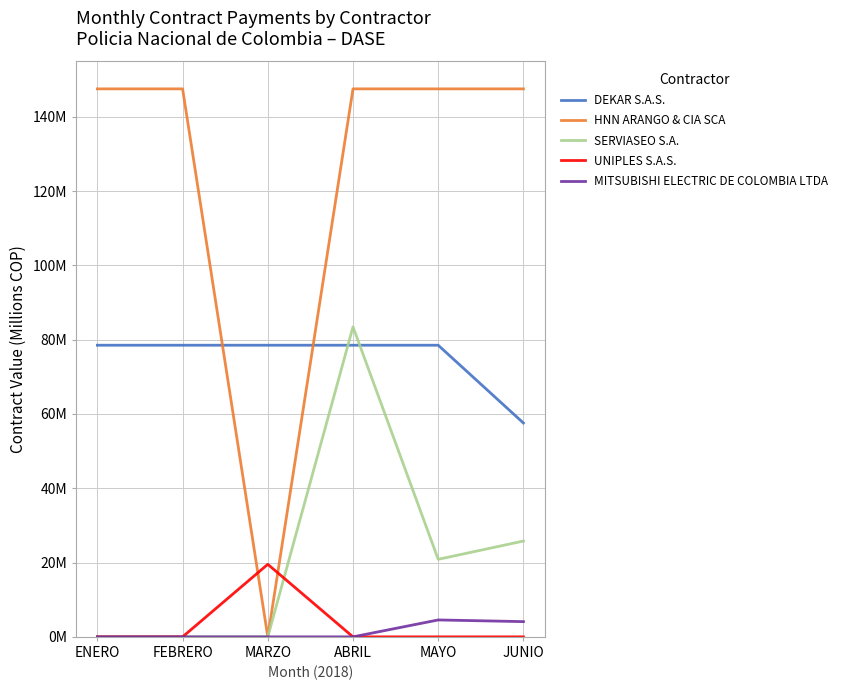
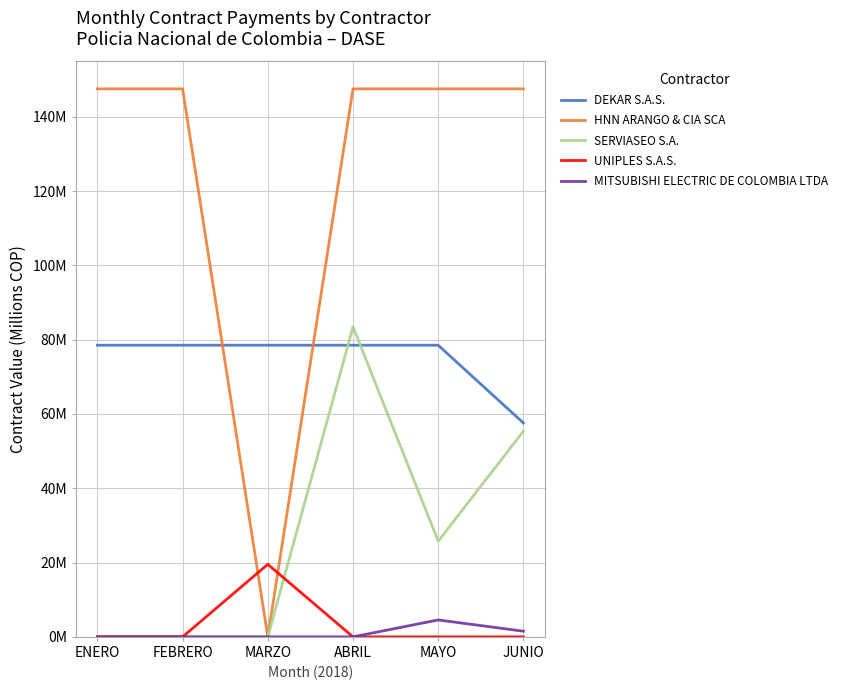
  {
    "DEKAR S.A.S.": {
      "ENERO": 78000000,
      "FEBRERO": 78000000,
      "MARZO": 78000000,
      "ABRIL": 78000000,
      "MAYO": 78000000,
      "JUNIO": 58000000
    },
    "HNN ARANGO & CIA SCA": {
      "ENERO": 148000000,
      "FEBRERO": 148000000,
      "ABRIL": 148000000,
      "MAYO": 148000000,
      "JUNIO": 148000000
    },
    "SERVIASEO S.A.": {
      "ABRIL": 83000000,
-     "MAYO": 21000000,
-     "JUNIO": 26000000
+     "MAYO": 26000000,
+     "JUNIO": 55000000
    },
    "UNIPLES S.A.S.": {
      "MARZO": 20000000,
      "MAYO": 0,
      "JUNIO": 0
    },
    "MITSUBISHI ELECTRIC DE COLOMBIA LTDA": {
      "MAYO": 5000000,
-     "JUNIO": 4000000
+     "JUNIO": 2000000
    }
  }
